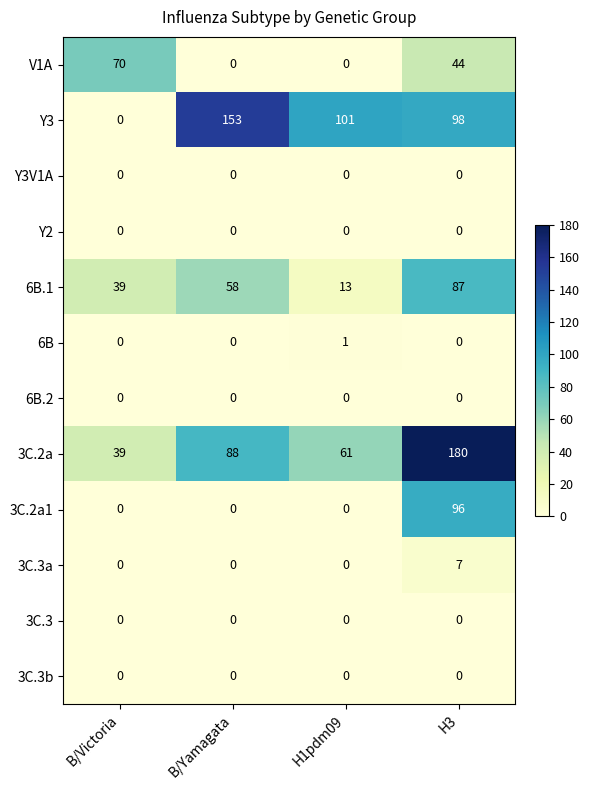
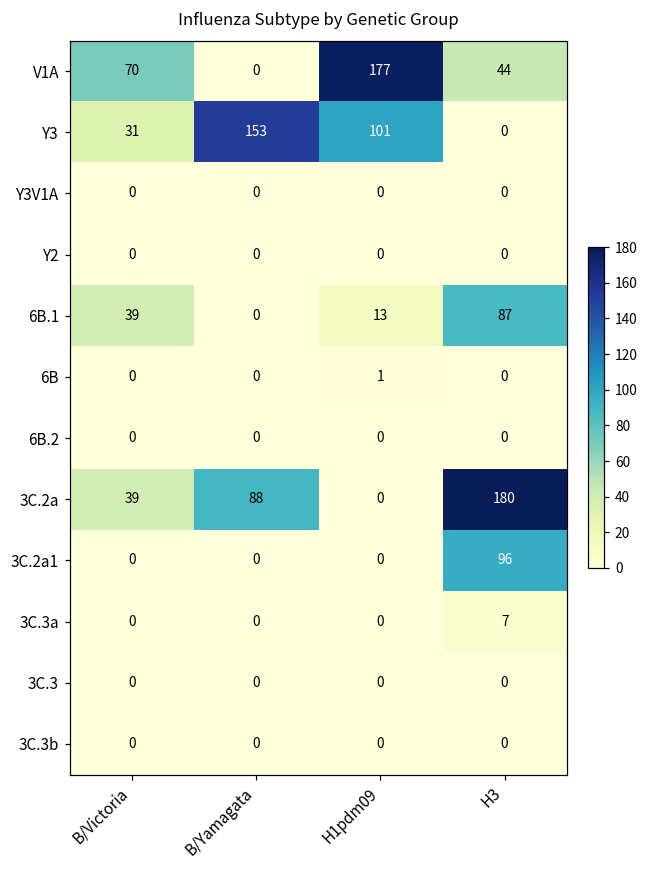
  {
    "V1A": {
      "B/Victoria": 70,
      "B/Yamagata": 0,
-     "H1pdm09": 0,
+     "H1pdm09": 177,
      "H3": 44
    },
    "Y3": {
-     "B/Victoria": 0,
+     "B/Victoria": 31,
      "B/Yamagata": 153,
      "H1pdm09": 101,
-     "H3": 98
+     "H3": 0
    },
    "Y3V1A": {
      "B/Victoria": 0,
      "B/Yamagata": 0,
      "H1pdm09": 0,
      "H3": 0
    },
    "Y2": {
      "B/Victoria": 0,
      "B/Yamagata": 0,
      "H1pdm09": 0,
      "H3": 0
    },
    "6B.1": {
      "B/Victoria": 39,
-     "B/Yamagata": 58,
+     "B/Yamagata": 0,
      "H1pdm09": 13,
      "H3": 87
    },
    "6B": {
      "B/Victoria": 0,
      "B/Yamagata": 0,
      "H1pdm09": 1,
      "H3": 0
    },
    "6B.2": {
      "B/Victoria": 0,
      "B/Yamagata": 0,
      "H1pdm09": 0,
      "H3": 0
    },
    "3C.2a": {
      "B/Victoria": 39,
      "B/Yamagata": 88,
-     "H1pdm09": 61,
+     "H1pdm09": 0,
      "H3": 180
    },
    "3C.2a1": {
      "B/Victoria": 0,
      "B/Yamagata": 0,
      "H1pdm09": 0,
      "H3": 96
    },
    "3C.3a": {
      "B/Victoria": 0,
      "B/Yamagata": 0,
      "H1pdm09": 0,
      "H3": 7
    },
    "3C.3": {
      "B/Victoria": 0,
      "B/Yamagata": 0,
      "H1pdm09": 0,
      "H3": 0
    },
    "3C.3b": {
      "B/Victoria": 0,
      "B/Yamagata": 0,
      "H1pdm09": 0,
      "H3": 0
    }
  }
